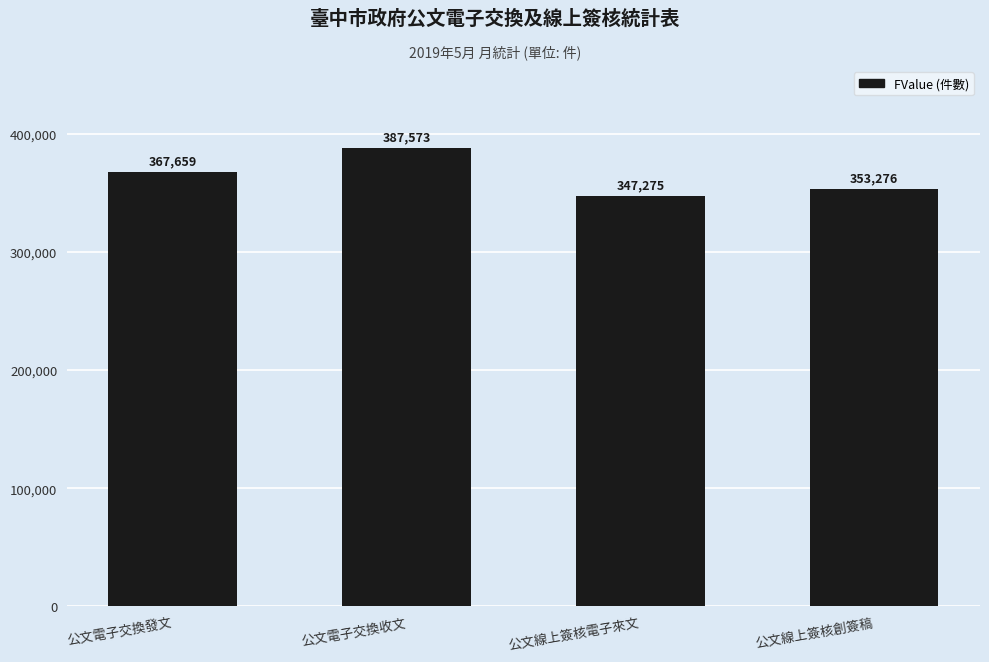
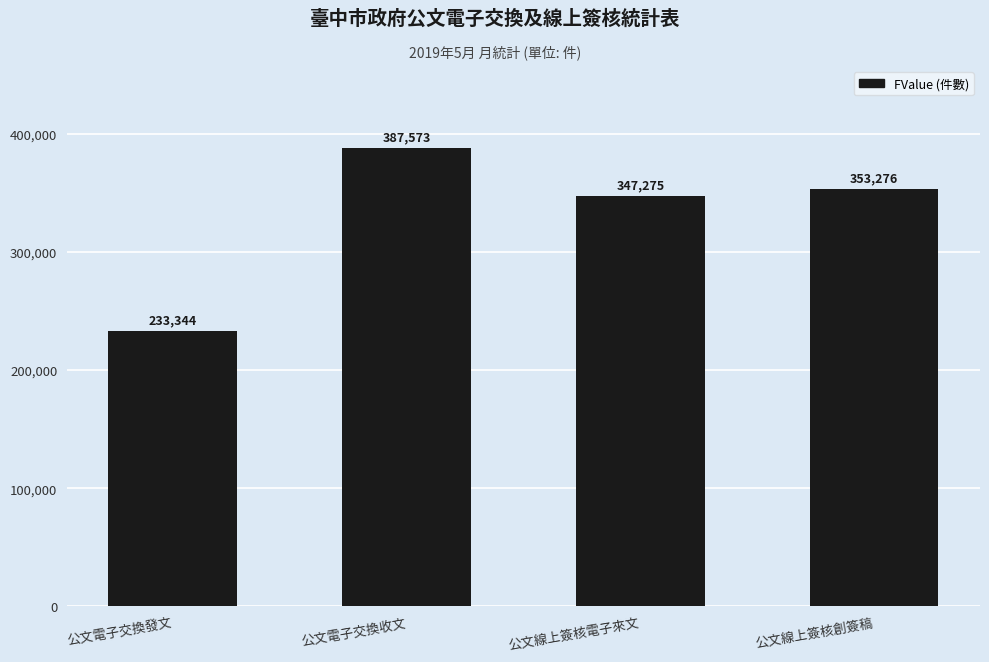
  {
-   "公文電子交換發文": "367,659",
+   "公文電子交換發文": "233,344",
    "公文電子交換收文": "387,573",
    "公文線上簽核電子來文": "347,275",
    "公文線上簽核創簽稿": "353,276"
  }
